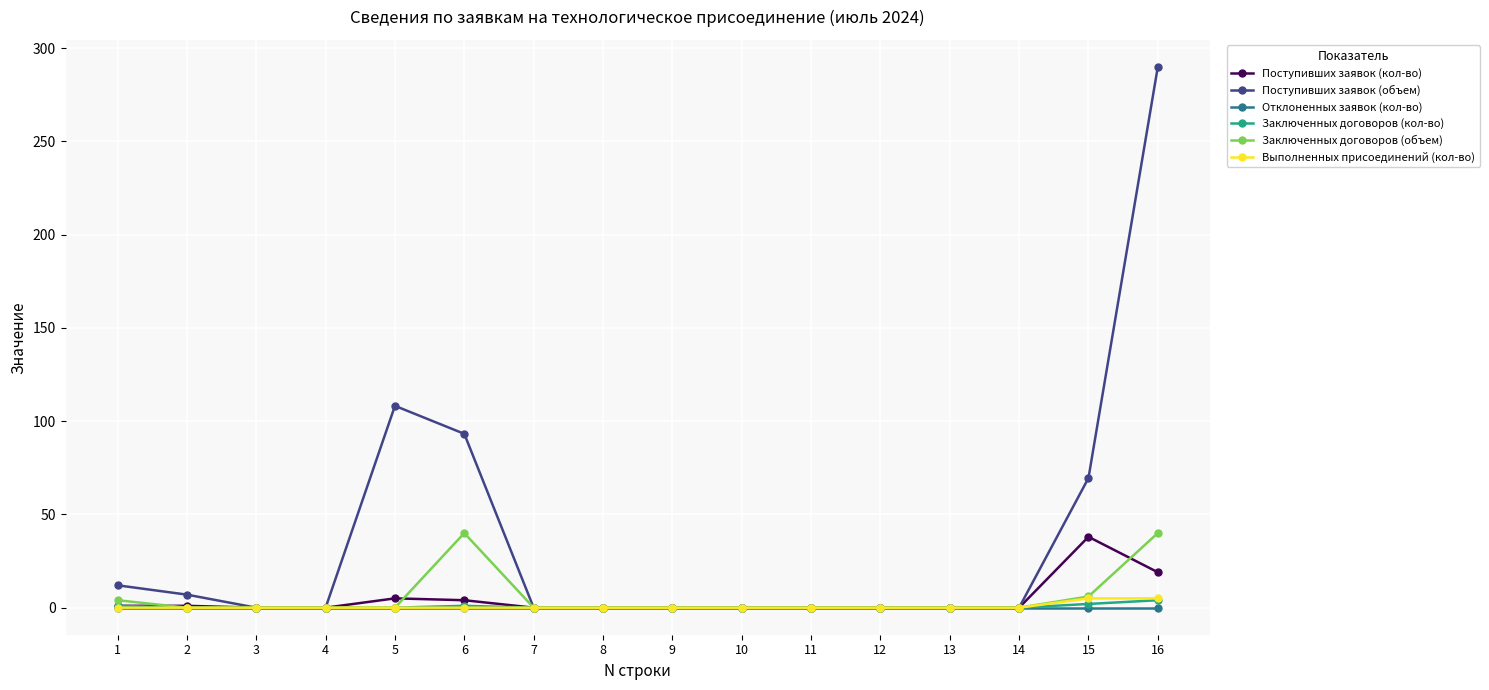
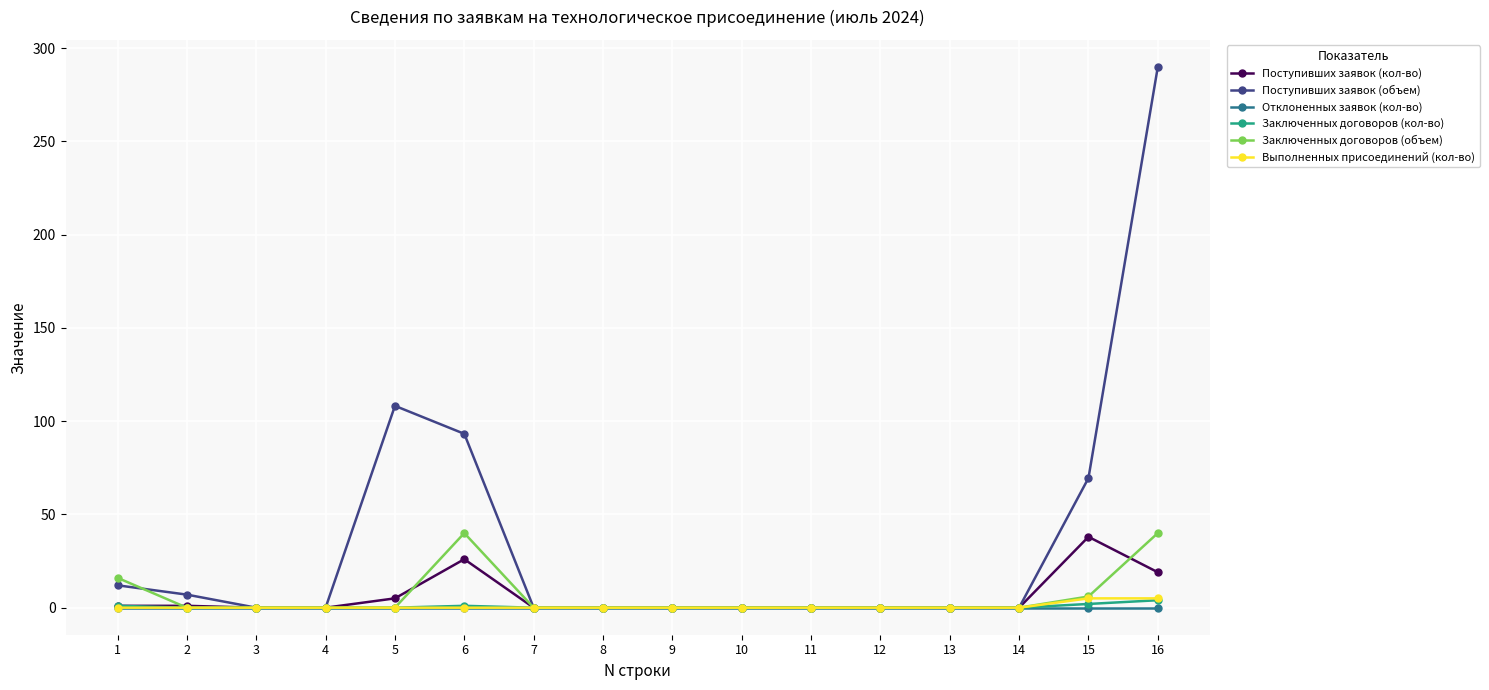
  {
    "Поступивших заявок (кол-во)": {
      "5": 5,
-     "6": 4,
+     "6": 26,
      "15": 38,
      "16": 19
    },
    "Заключенных договоров (объем)": {
-     "1": 4,
+     "1": 16,
      "6": 40,
      "16": 40
    }
  }
